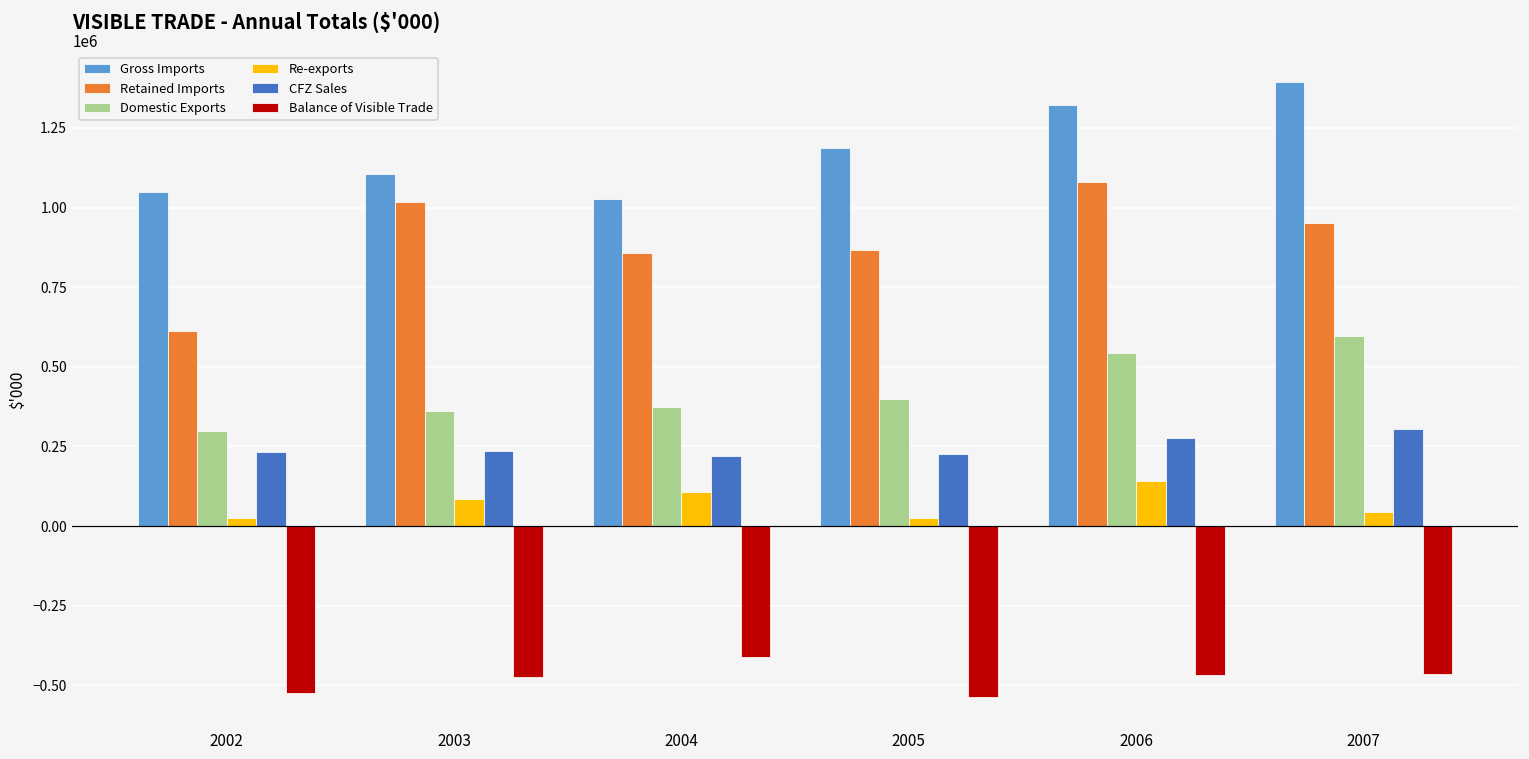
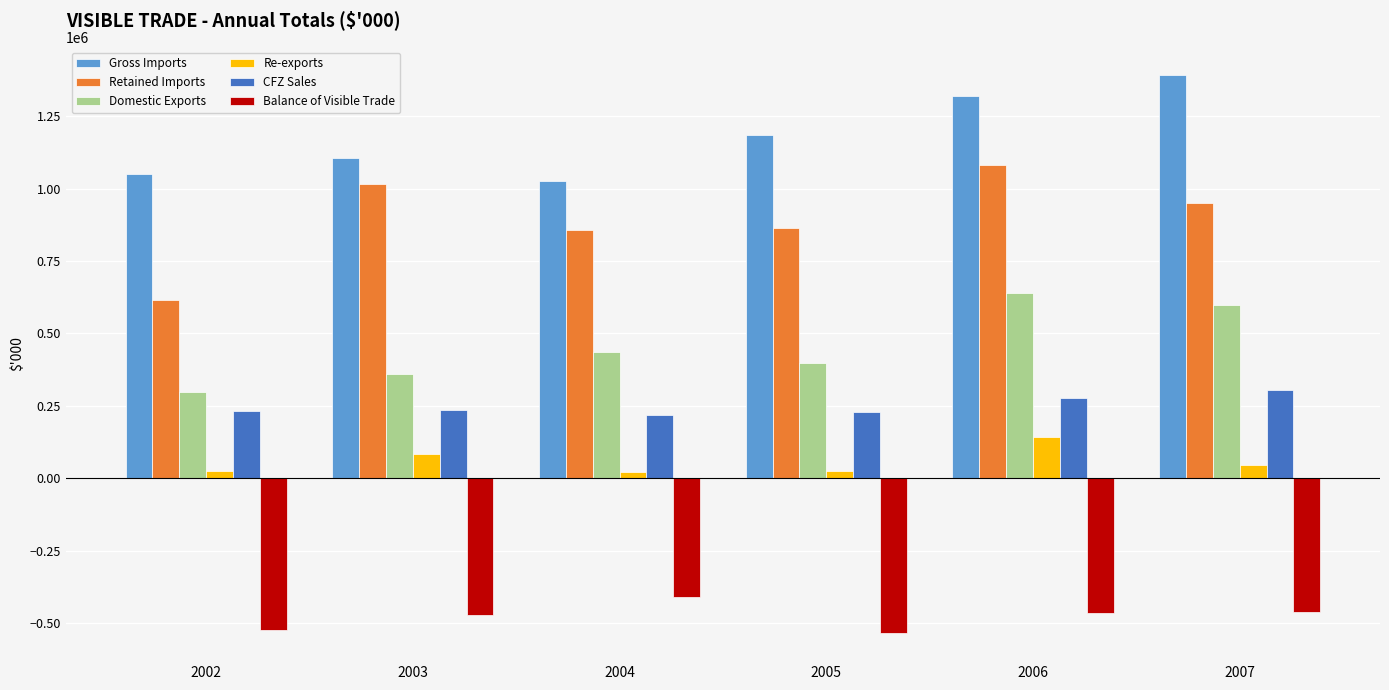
  {
    "Retained Imports": {
      "2002": 610000,
      "2003": 1020000,
      "2004": 860000,
      "2005": 870000,
      "2006": 1080000,
      "2007": 950000
    },
    "Domestic Exports": {
      "2002": 300000,
      "2003": 360000,
-     "2004": 370000,
+     "2004": 430000,
      "2005": 400000,
-     "2006": 540000,
+     "2006": 640000,
      "2007": 600000
    },
    "Re-exports": {
      "2002": 20000,
      "2003": 80000,
-     "2004": 110000,
+     "2004": 20000,
      "2005": 30000,
      "2006": 140000,
      "2007": 40000
    },
    "Balance of Visible Trade": {
      "2002": -530000,
      "2003": -470000,
      "2004": -410000,
      "2005": -540000,
      "2006": -470000,
      "2007": -460000
    }
  }
